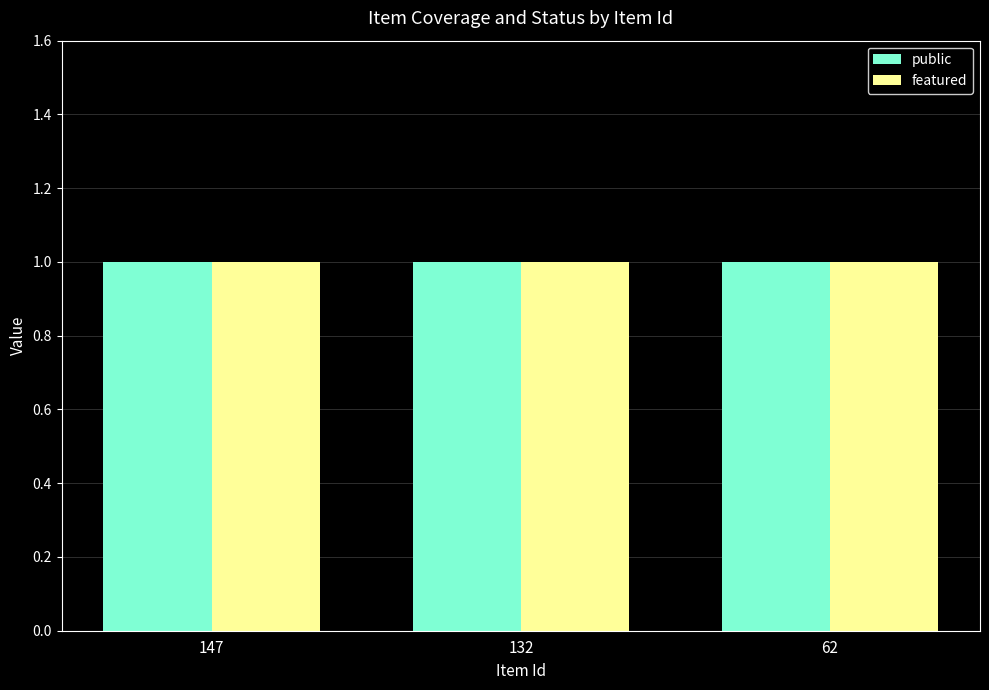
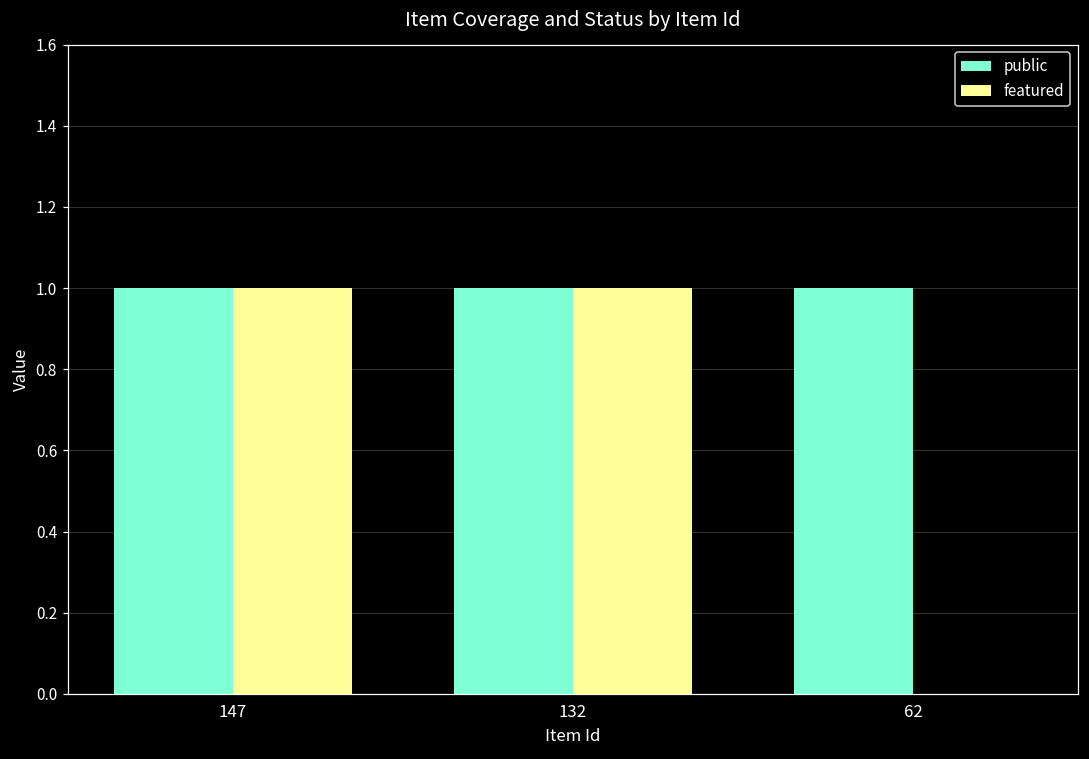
  {
    "public": {
      "147": 1,
      "132": 1,
      "62": 1
    },
    "featured": {
      "147": 1,
      "132": 1,
-     "62": 1
+     "62": 0
    }
  }
